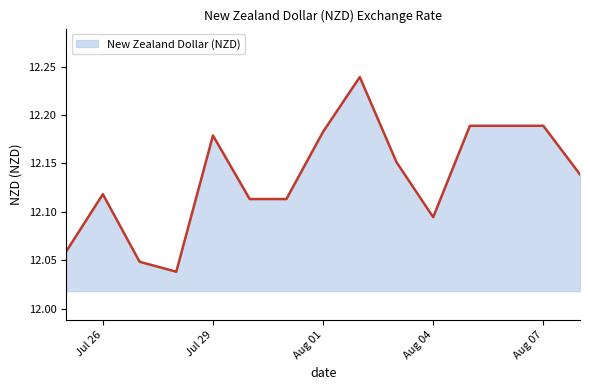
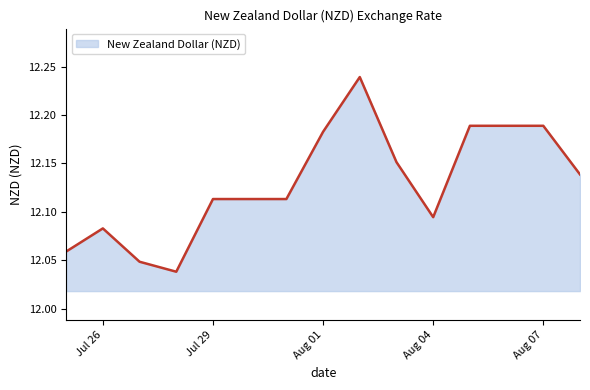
  {
-   "Jul 26": 12.12,
-   "Jul 29": 12.18,
+   "Jul 26": 12.08,
+   "Jul 29": 12.11,
    "Aug 01": 12.18,
    "Aug 04": 12.09,
    "Aug 07": 12.19
  }
